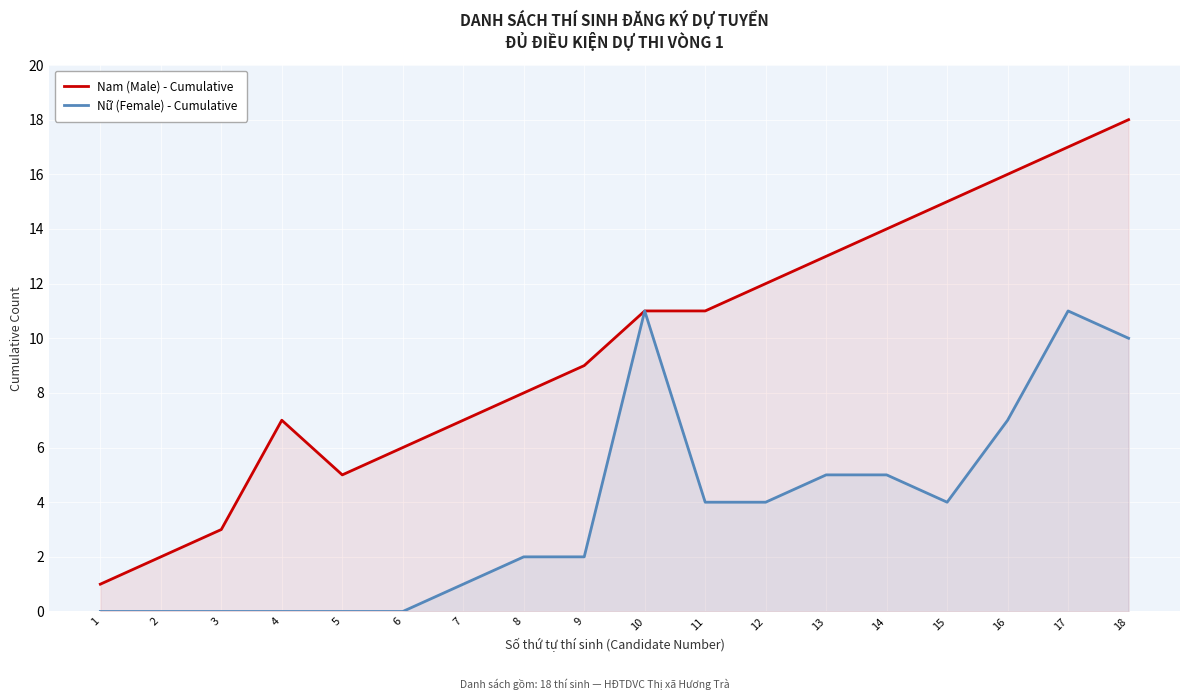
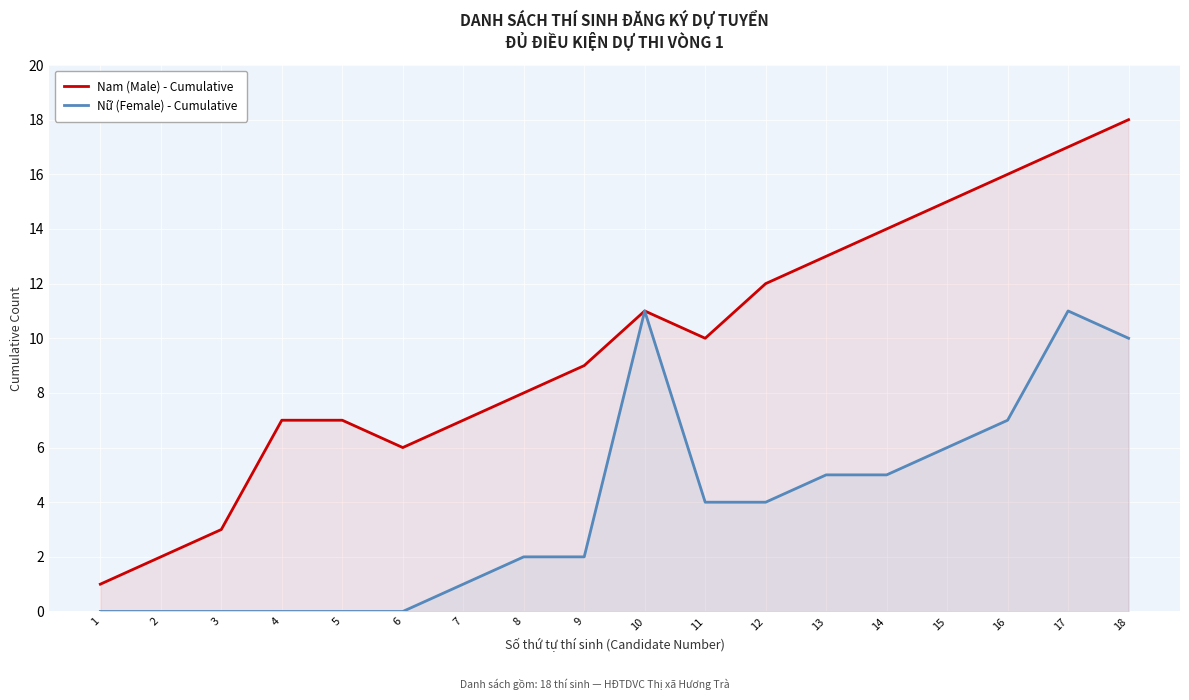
  {
    "Nam (Male) - Cumulative": {
      "1": 1,
      "2": 2,
      "3": 3,
      "4": 7,
-     "5": 5,
+     "5": 7,
      "6": 6,
      "7": 7,
      "8": 8,
      "9": 9,
-     "11": 11,
+     "11": 10,
      "12": 12,
      "13": 13,
      "14": 14,
      "15": 15,
      "16": 16,
      "17": 17,
      "18": 18
    },
    "Nữ (Female) - Cumulative": {
      "1": 0,
      "2": 0,
      "3": 0,
      "4": 0,
      "5": 0,
      "6": 0,
      "7": 1,
      "8": 2,
      "9": 2,
      "11": 4,
      "12": 4,
      "13": 5,
      "14": 5,
-     "15": 4,
+     "15": 6,
      "16": 7,
      "17": 11,
      "18": 10
    }
  }
